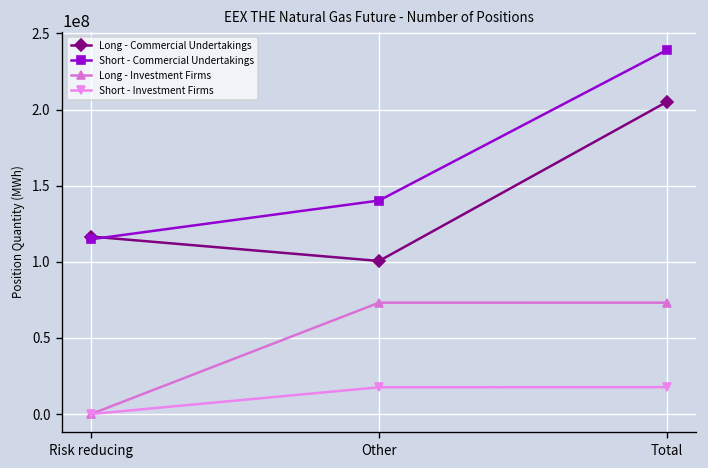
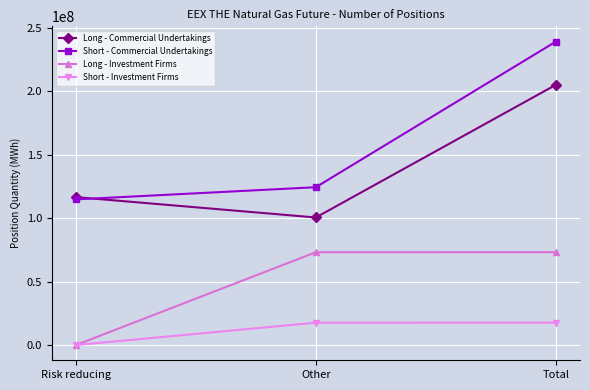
  {
    "Long - Commercial Undertakings": {
      "Other": 101000000,
      "Total": 205000000
    },
    "Short - Commercial Undertakings": {
-     "Other": 140000000,
+     "Other": 124000000,
      "Total": 239000000
    }
  }
